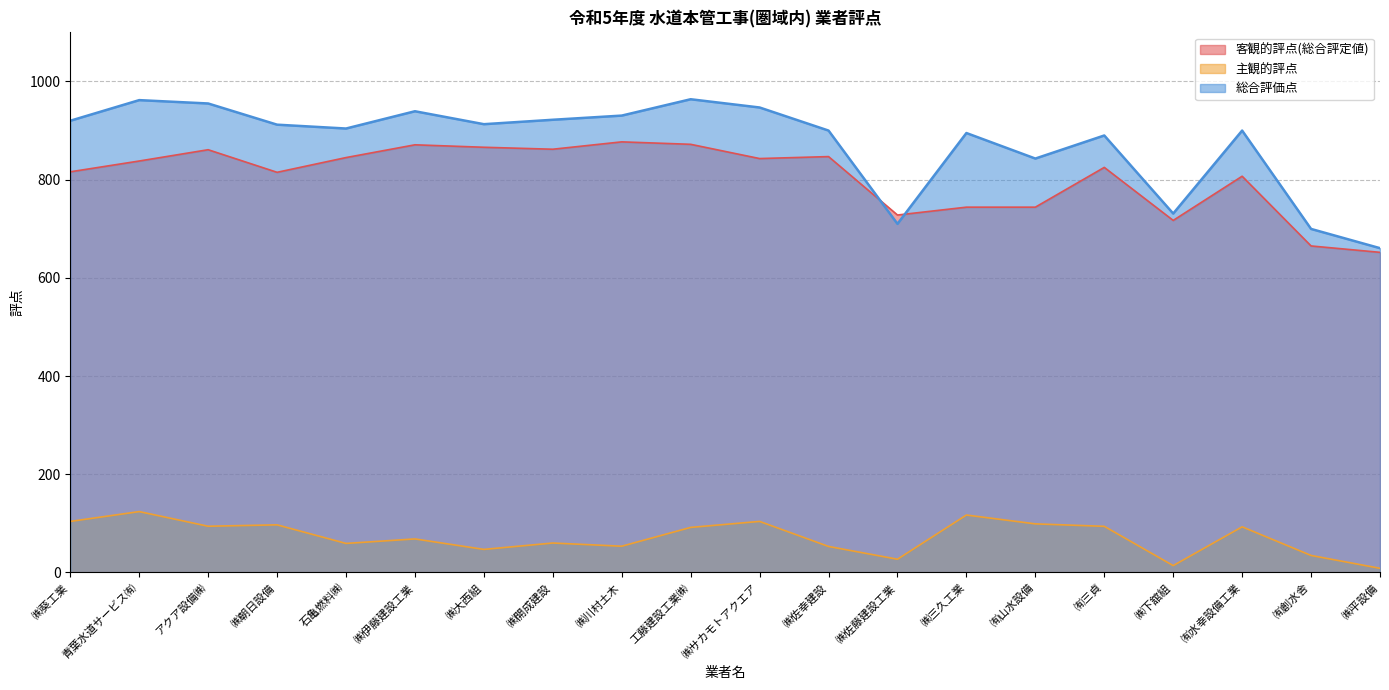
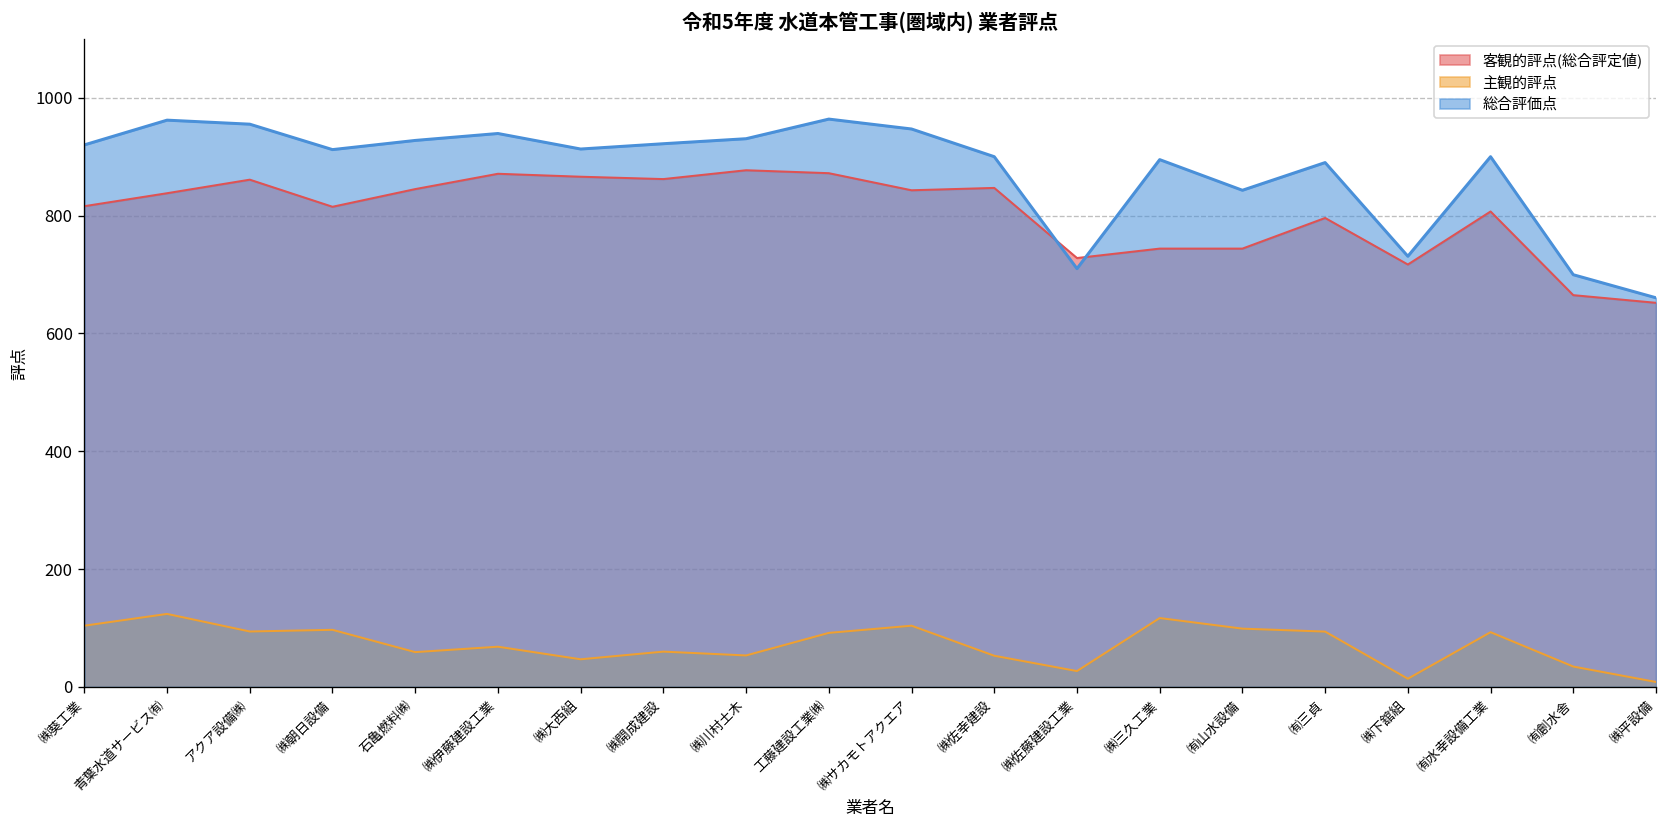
  {
    "客観的評点(総合評定値)": {
      "㈱葵工業": 820,
      "青葉水道サービス㈲": 840,
      "アクア設備㈱": 860,
      "㈱朝日設備": 820,
      "石亀燃料㈱": 850,
      "㈱伊藤建設工業": 870,
      "㈱大西組": 870,
      "㈱開成建設": 860,
      "㈱川村土木": 880,
      "工藤建設工業㈱": 870,
      "㈱サカモトアクエア": 840,
      "㈱佐幸建設": 850,
      "㈱佐藤建設工業": 730,
      "㈱三久工業": 740,
      "㈲山水設備": 740,
-     "㈲三貞": 830,
+     "㈲三貞": 800,
      "㈱下舘組": 720,
      "㈲水幸設備工業": 810,
      "㈲創水舎": 670,
      "㈱平設備": 650
    },
    "主観的評点": {
      "㈱葵工業": 100,
      "青葉水道サービス㈲": 120,
      "アクア設備㈱": 90,
      "㈱朝日設備": 100,
      "石亀燃料㈱": 60,
      "㈱伊藤建設工業": 70,
      "㈱大西組": 50,
      "㈱開成建設": 60,
      "㈱川村土木": 50,
      "工藤建設工業㈱": 90,
      "㈱サカモトアクエア": 100,
      "㈱佐幸建設": 50,
      "㈱佐藤建設工業": 30,
      "㈱三久工業": 120,
      "㈲山水設備": 100,
      "㈲三貞": 90,
      "㈱下舘組": 10,
      "㈲水幸設備工業": 90,
      "㈲創水舎": 30,
      "㈱平設備": 10
    },
    "総合評価点": {
      "㈱葵工業": 920,
      "青葉水道サービス㈲": 960,
      "アクア設備㈱": 960,
      "㈱朝日設備": 910,
-     "石亀燃料㈱": 900,
+     "石亀燃料㈱": 930,
      "㈱伊藤建設工業": 940,
      "㈱大西組": 910,
      "㈱開成建設": 920,
      "㈱川村土木": 930,
      "工藤建設工業㈱": 960,
      "㈱サカモトアクエア": 950,
      "㈱佐幸建設": 900,
      "㈱佐藤建設工業": 710,
      "㈱三久工業": 900,
      "㈲山水設備": 840,
      "㈲三貞": 890,
      "㈱下舘組": 730,
      "㈲水幸設備工業": 900,
      "㈲創水舎": 700,
      "㈱平設備": 660
    }
  }
